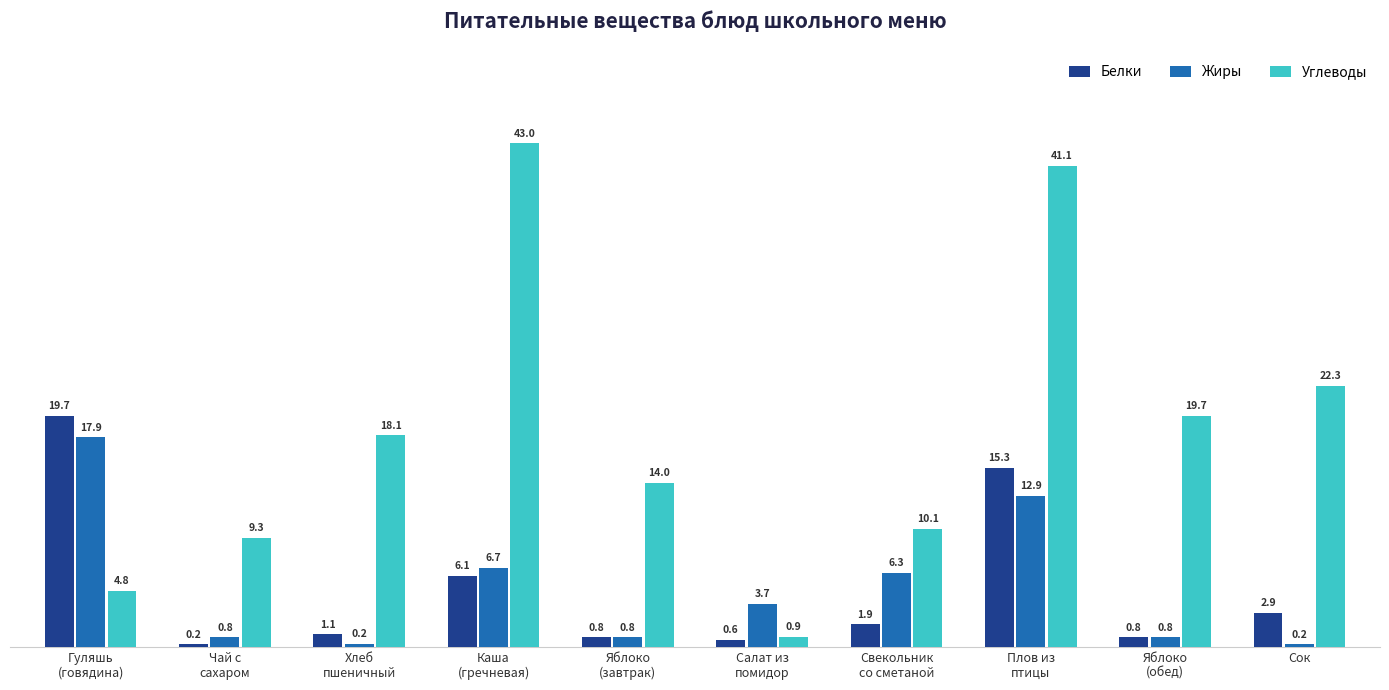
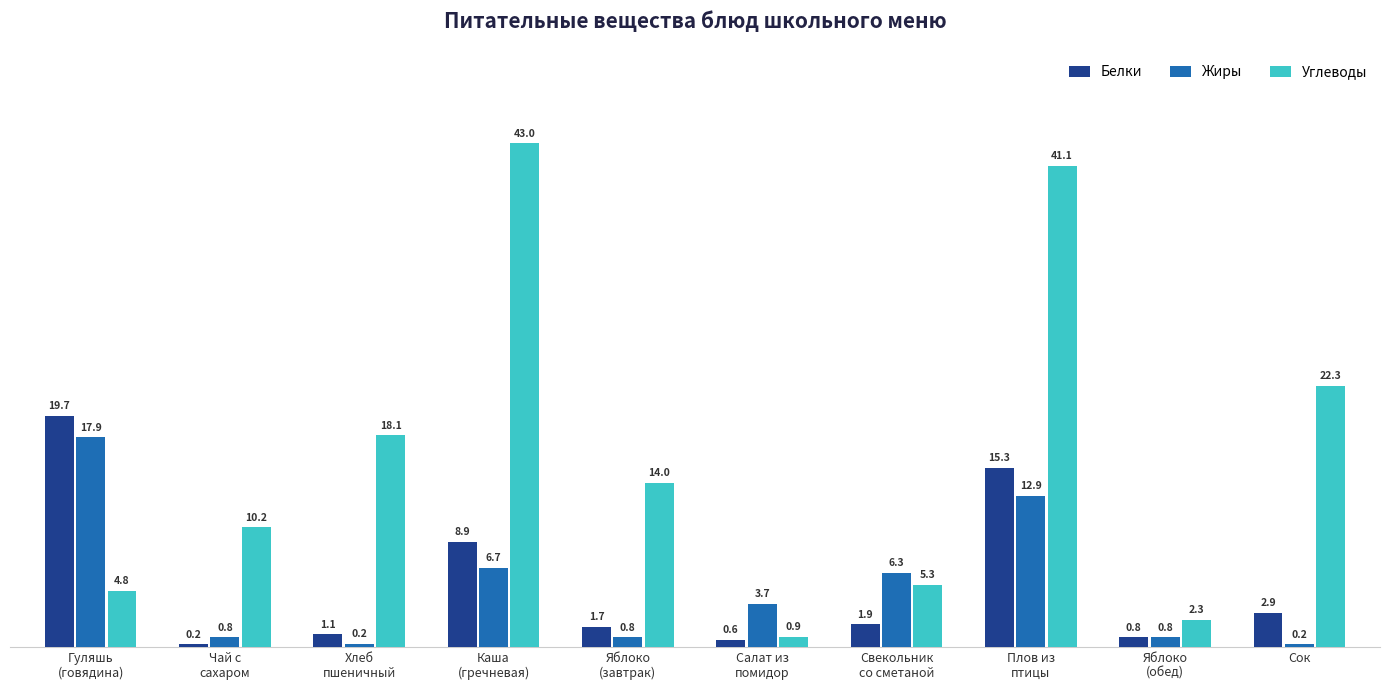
  {
    "Белки": {
      "Гуляшь (говядина)": 19.7,
      "Чай с сахаром": 0.2,
      "Хлеб пшеничный": 1.1,
-     "Каша (гречневая)": 6.1,
-     "Яблоко (завтрак)": 0.8,
+     "Каша (гречневая)": 8.9,
+     "Яблоко (завтрак)": 1.7,
      "Салат из помидор": 0.6,
      "Свекольник со сметаной": 1.9,
      "Плов из птицы": 15.3,
      "Яблоко (обед)": 0.8,
      "Сок": 2.9
    },
    "Жиры": {
      "Гуляшь (говядина)": 17.9,
      "Чай с сахаром": 0.8,
      "Хлеб пшеничный": 0.2,
      "Каша (гречневая)": 6.7,
      "Яблоко (завтрак)": 0.8,
      "Салат из помидор": 3.7,
      "Свекольник со сметаной": 6.3,
      "Плов из птицы": 12.9,
      "Яблоко (обед)": 0.8,
      "Сок": 0.2
    },
    "Углеводы": {
      "Гуляшь (говядина)": 4.8,
-     "Чай с сахаром": 9.3,
+     "Чай с сахаром": 10.2,
      "Хлеб пшеничный": 18.1,
      "Каша (гречневая)": 43.0,
      "Яблоко (завтрак)": 14.0,
      "Салат из помидор": 0.9,
-     "Свекольник со сметаной": 10.1,
+     "Свекольник со сметаной": 5.3,
      "Плов из птицы": 41.1,
-     "Яблоко (обед)": 19.7,
+     "Яблоко (обед)": 2.3,
      "Сок": 22.3
    }
  }
